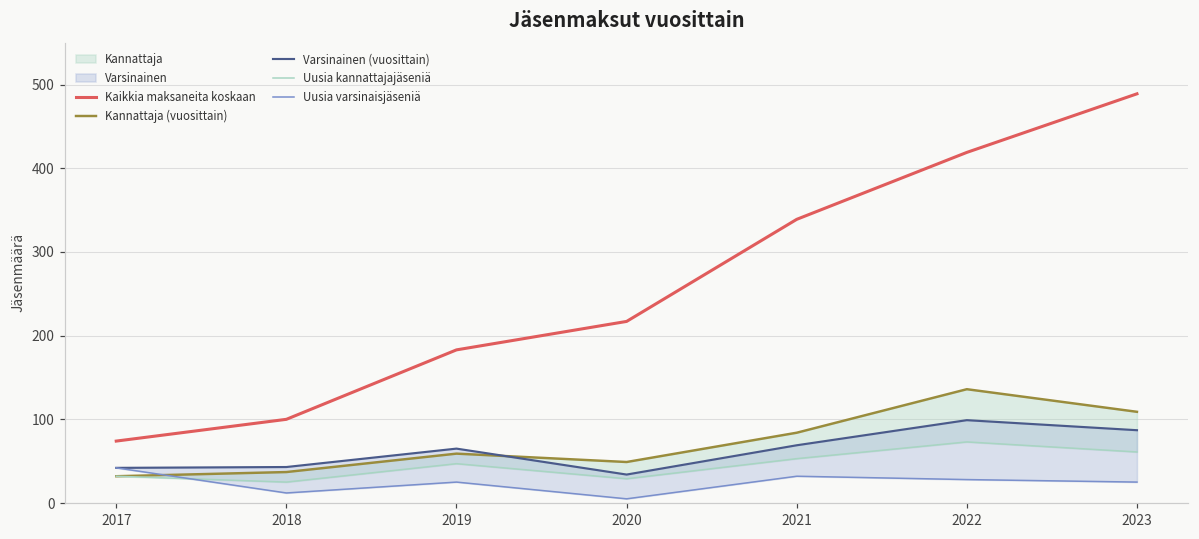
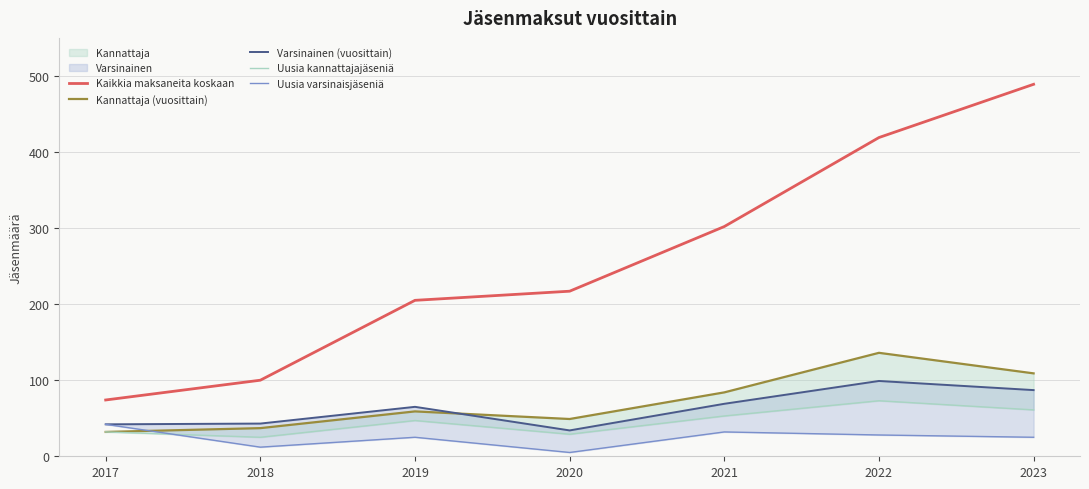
  {
    "Kaikkia maksaneita koskaan": {
      "2017": 70,
      "2018": 100,
-     "2019": 180,
+     "2019": 210,
      "2020": 220,
-     "2021": 340,
+     "2021": 300,
      "2022": 420,
      "2023": 490
    }
  }
